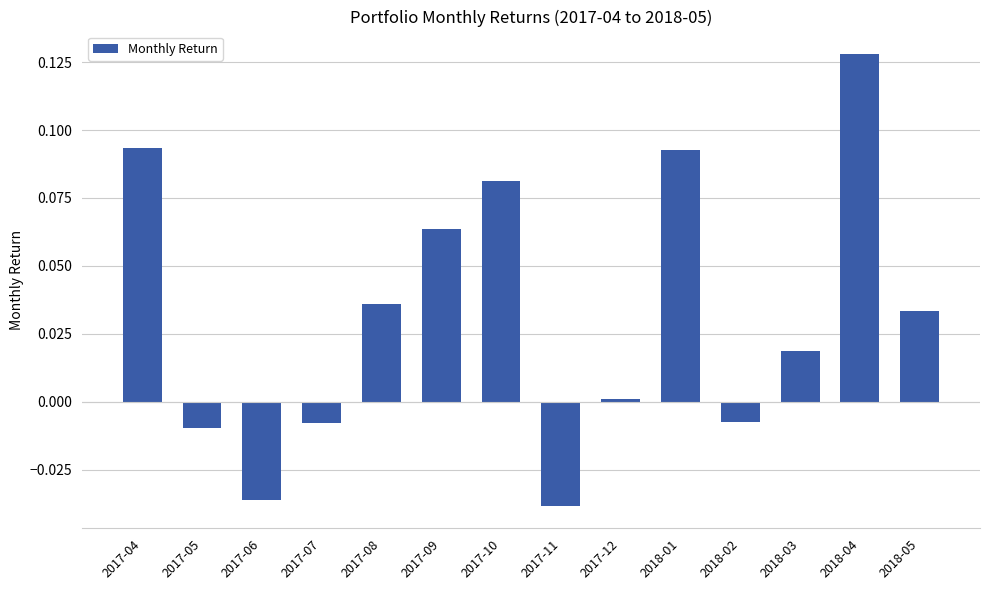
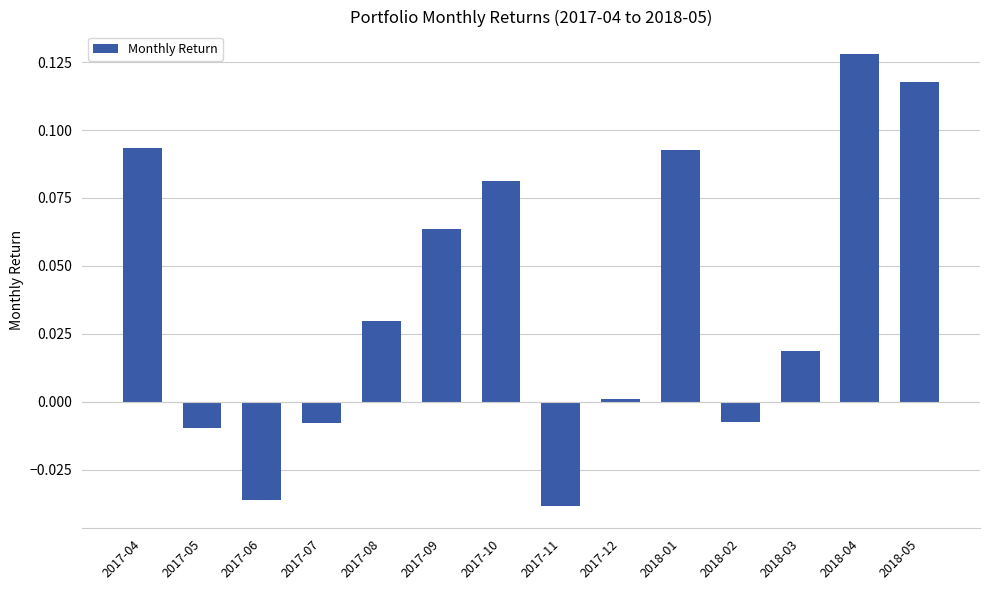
  {
    "2017-04": 0.094,
    "2017-05": -0.010,
    "2017-06": -0.036,
    "2017-07": -0.008,
-   "2017-08": 0.036,
+   "2017-08": 0.030,
    "2017-09": 0.063,
    "2017-10": 0.081,
    "2017-11": -0.038,
    "2017-12": 0.001,
    "2018-01": 0.093,
    "2018-02": -0.007,
    "2018-03": 0.019,
    "2018-04": 0.128,
-   "2018-05": 0.034
+   "2018-05": 0.118
  }
